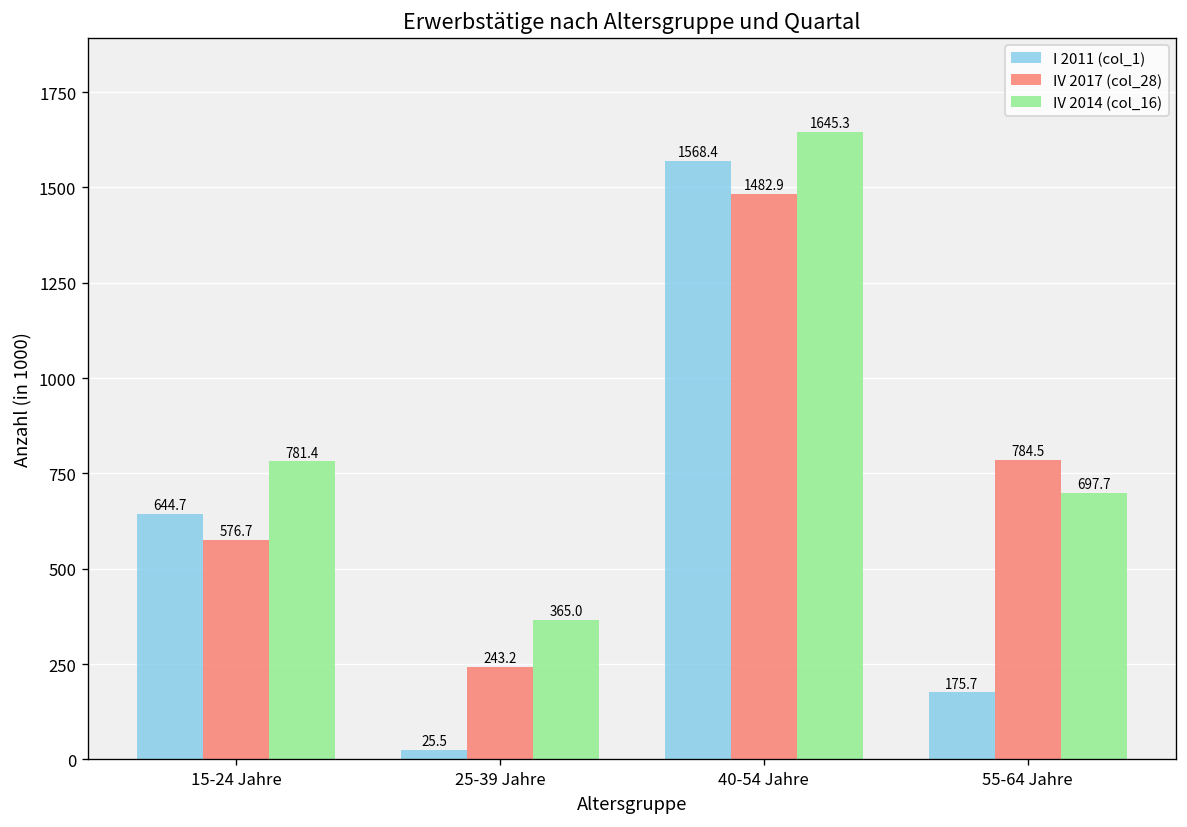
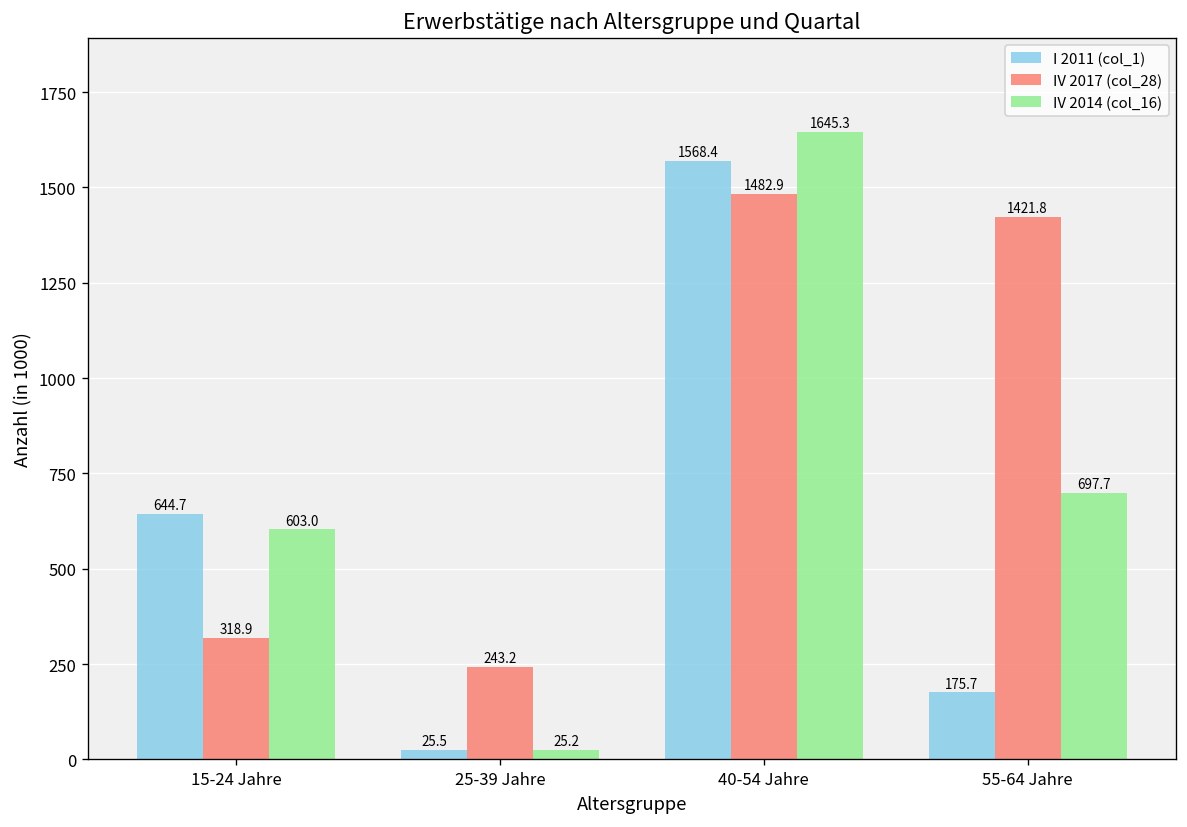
  {
    "I 2011 (col_1)": {
      "15-24 Jahre": 644.7,
      "25-39 Jahre": 25.5,
      "40-54 Jahre": 1568.4,
      "55-64 Jahre": 175.7
    },
    "IV 2017 (col_28)": {
-     "15-24 Jahre": 576.7,
+     "15-24 Jahre": 318.9,
      "25-39 Jahre": 243.2,
      "40-54 Jahre": 1482.9,
-     "55-64 Jahre": 784.5
+     "55-64 Jahre": 1421.8
    },
    "IV 2014 (col_16)": {
-     "15-24 Jahre": 781.4,
-     "25-39 Jahre": 365.0,
+     "15-24 Jahre": 603.0,
+     "25-39 Jahre": 25.2,
      "40-54 Jahre": 1645.3,
      "55-64 Jahre": 697.7
    }
  }
